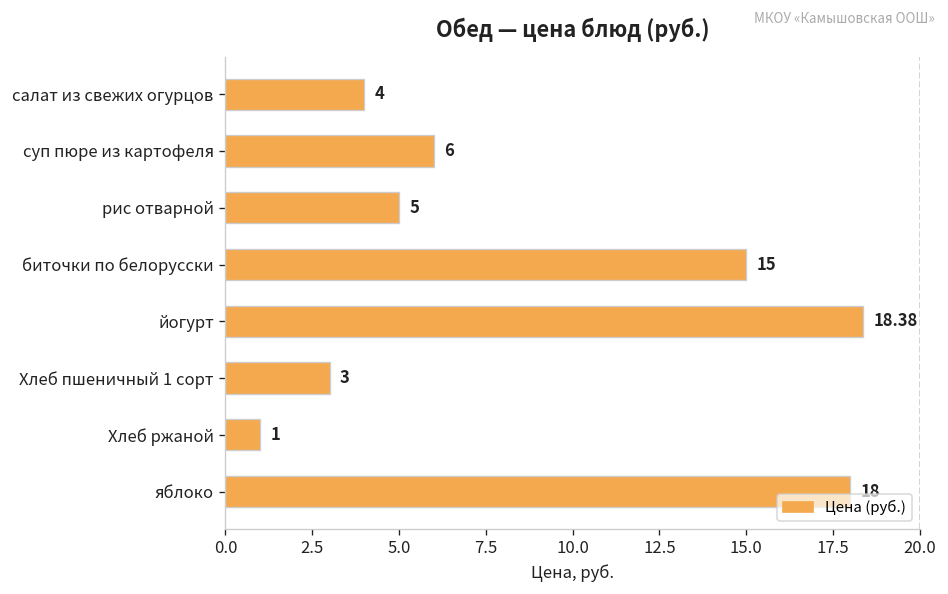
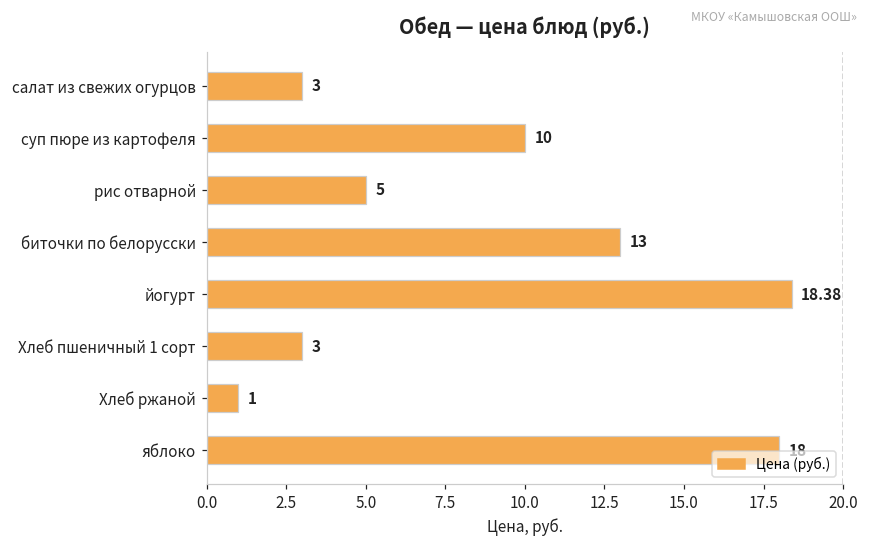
  {
-   "салат из свежих огурцов": 4,
-   "суп пюре из картофеля": 6,
+   "салат из свежих огурцов": 3,
+   "суп пюре из картофеля": 10,
    "рис отварной": 5,
-   "биточки по белорусски": 15,
+   "биточки по белорусски": 13,
    "йогурт": 18.38,
    "Хлеб пшеничный 1 сорт": 3,
    "Хлеб ржаной": 1
  }
